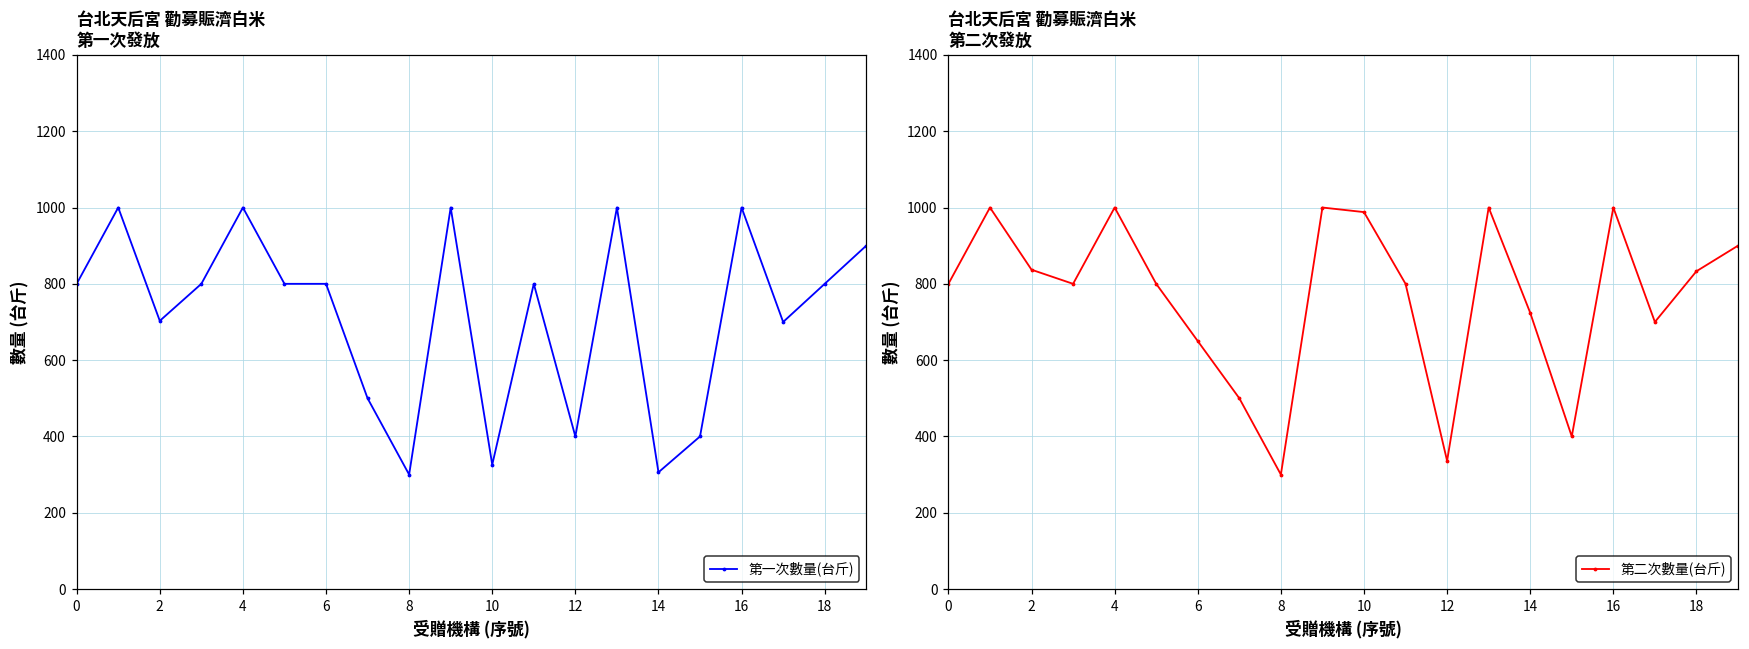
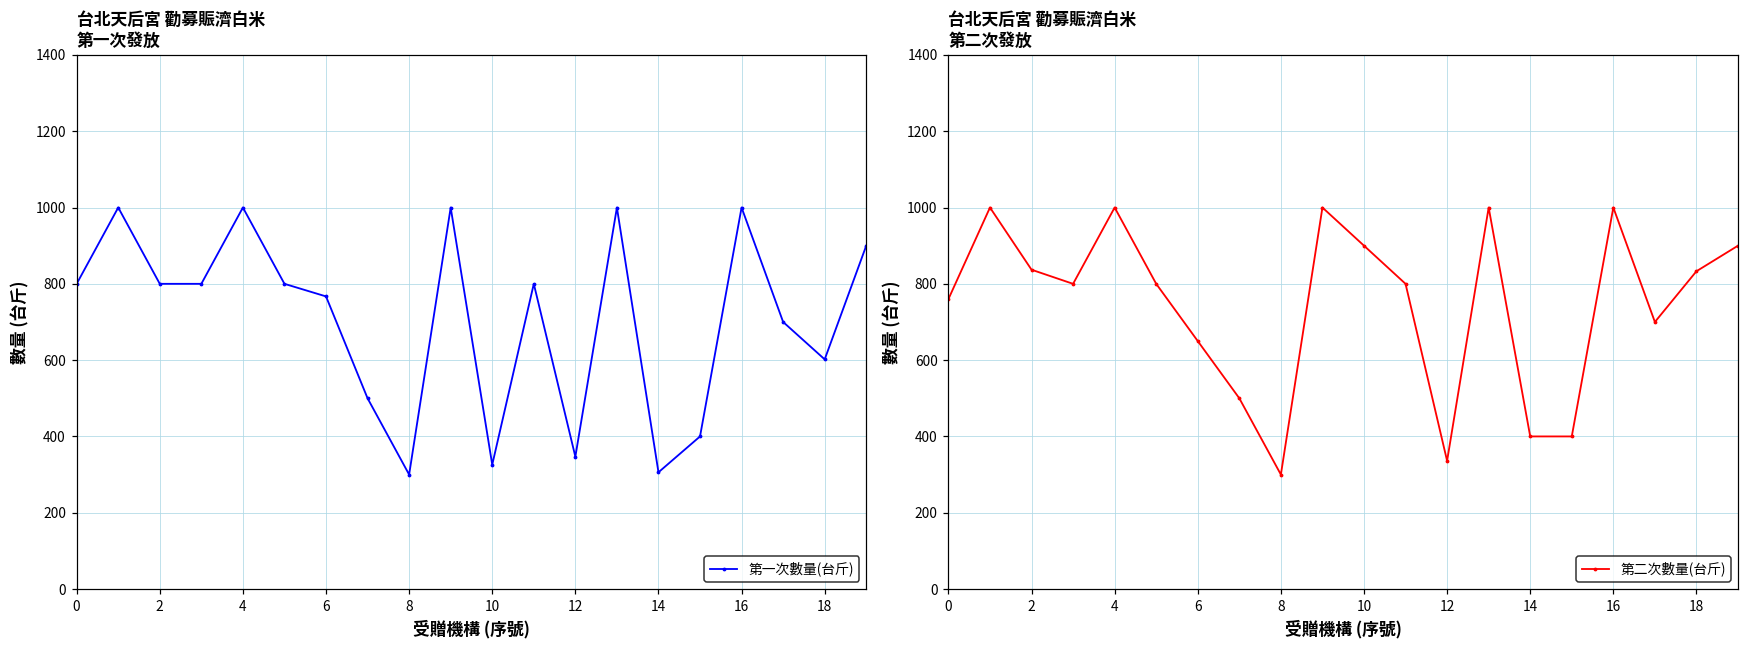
  {
    "台北天后宮 勸募賑濟白米 第一次發放": {
      "0": 800,
-     "2": 700,
+     "2": 800,
      "4": 1000,
-     "6": 800,
+     "6": 770,
      "8": 300,
      "10": 330,
-     "12": 400,
+     "12": 350,
      "14": 310,
      "16": 1000,
-     "18": 800
+     "18": 600
    },
    "台北天后宮 勸募賑濟白米 第二次發放": {
-     "0": 800,
+     "0": 760,
      "2": 840,
      "4": 1000,
      "6": 650,
      "8": 300,
-     "10": 990,
+     "10": 900,
      "12": 340,
-     "14": 720,
+     "14": 400,
      "16": 1000,
      "18": 830
    }
  }
